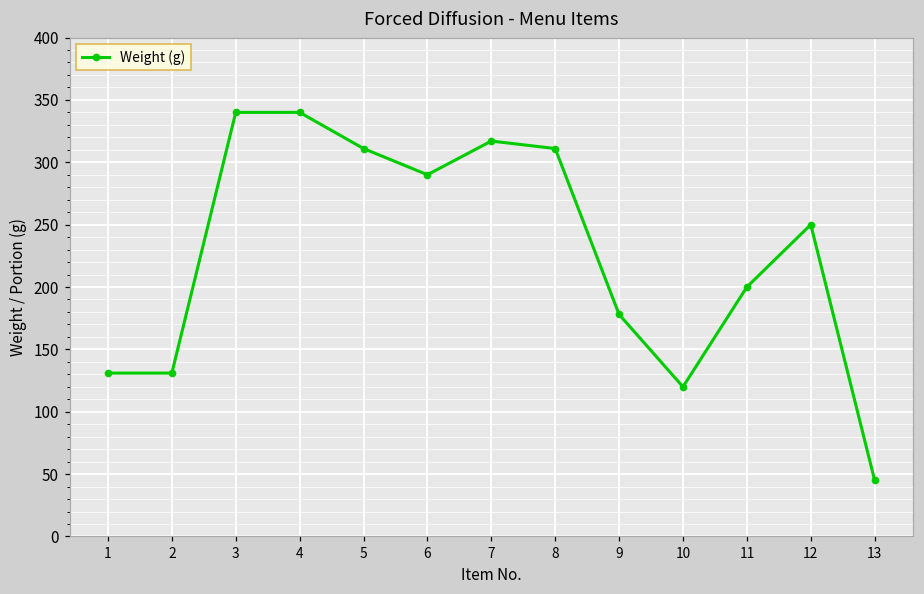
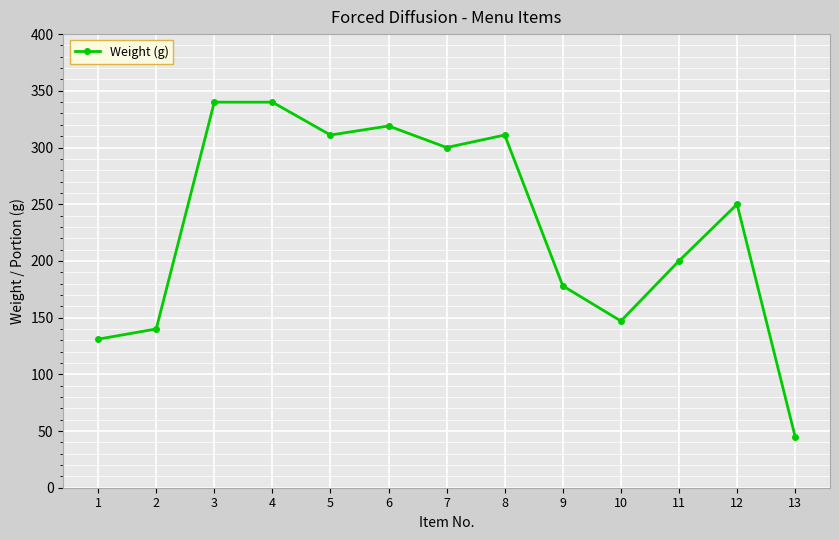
  {
    "1": 131,
-   "2": 131,
+   "2": 140,
    "3": 340,
    "4": 340,
    "5": 311,
-   "6": 290,
-   "7": 317,
+   "6": 319,
+   "7": 300,
    "8": 311,
    "9": 178,
-   "10": 120,
+   "10": 147,
    "11": 200,
    "12": 250,
    "13": 45
  }
